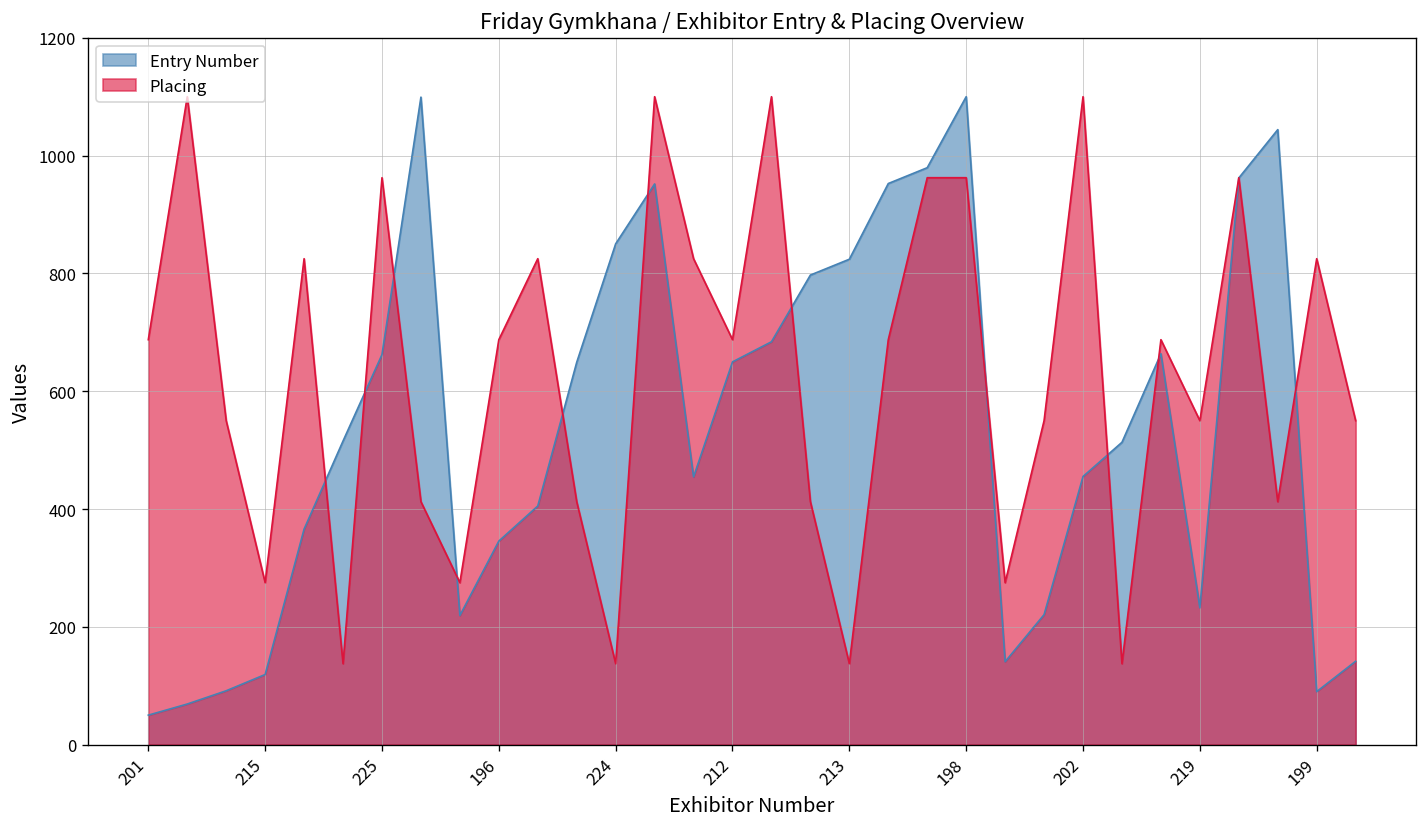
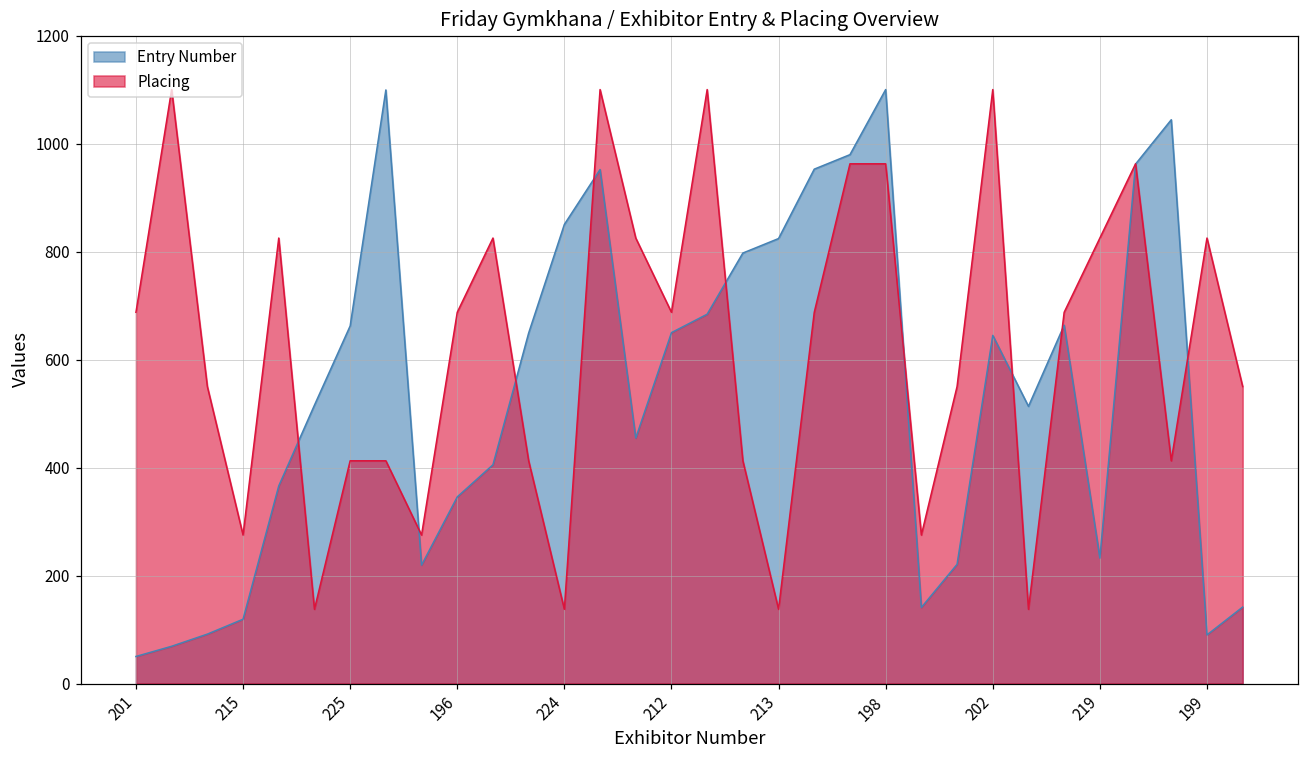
  {
    "Entry Number": {
      "201": 50,
      "215": 120,
      "225": 660,
      "196": 350,
      "224": 850,
      "212": 650,
      "213": 820,
      "198": 1100,
-     "202": 460,
+     "202": 640,
      "219": 230,
      "199": 90
    },
    "Placing": {
      "201": 690,
      "215": 280,
-     "225": 960,
+     "225": 410,
      "196": 690,
      "224": 140,
      "212": 690,
      "213": 140,
      "198": 960,
      "202": 1100,
-     "219": 550,
+     "219": 830,
      "199": 830
    }
  }
